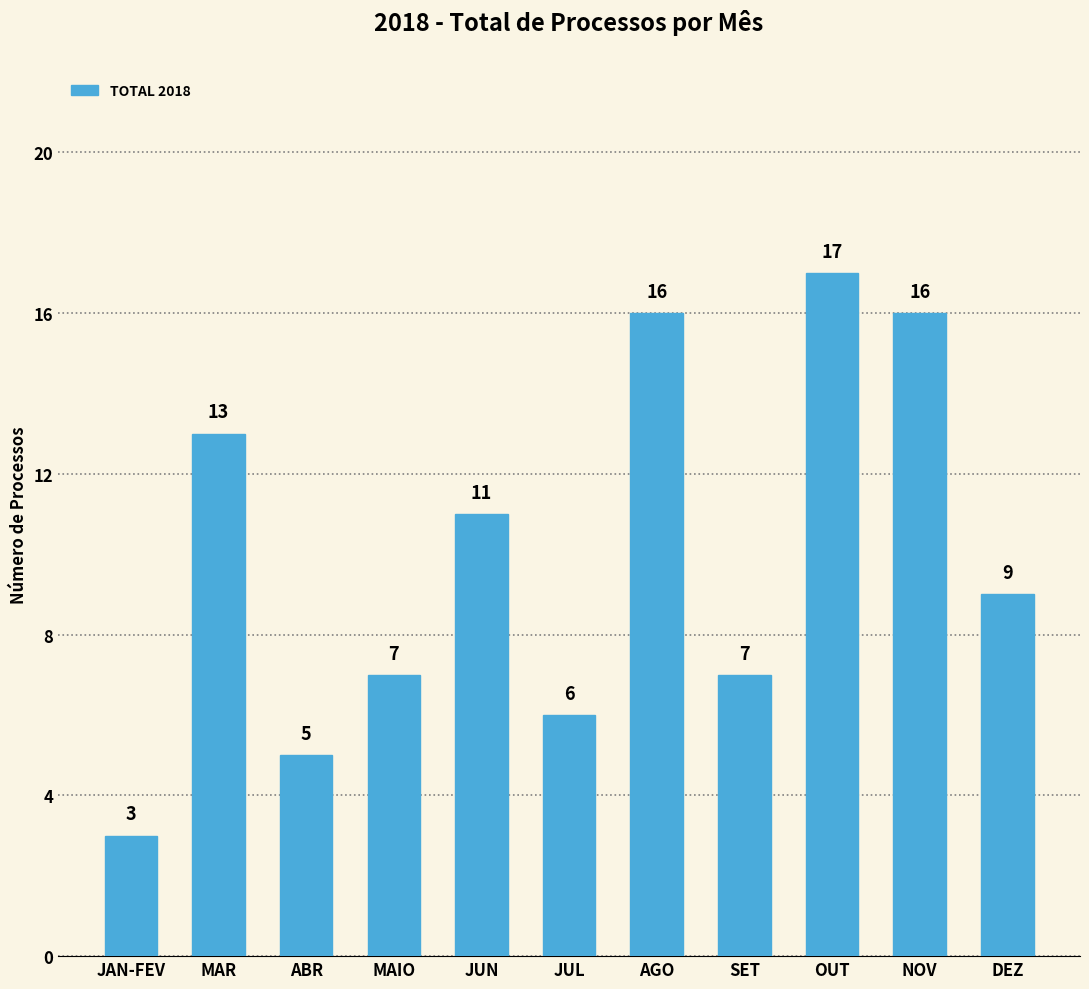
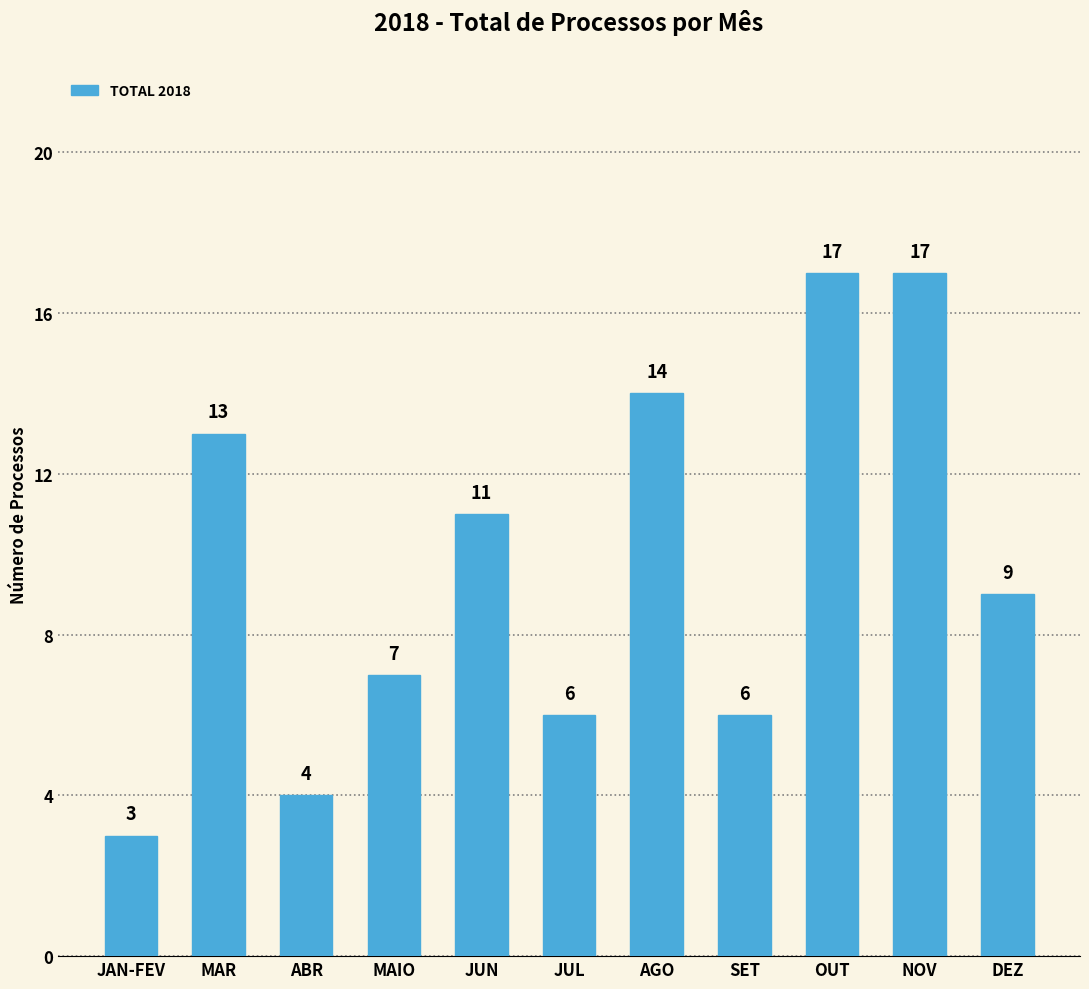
  {
    "JAN-FEV": 3,
    "MAR": 13,
-   "ABR": 5,
+   "ABR": 4,
    "MAIO": 7,
    "JUN": 11,
    "JUL": 6,
-   "AGO": 16,
-   "SET": 7,
+   "AGO": 14,
+   "SET": 6,
    "OUT": 17,
-   "NOV": 16,
+   "NOV": 17,
    "DEZ": 9
  }
